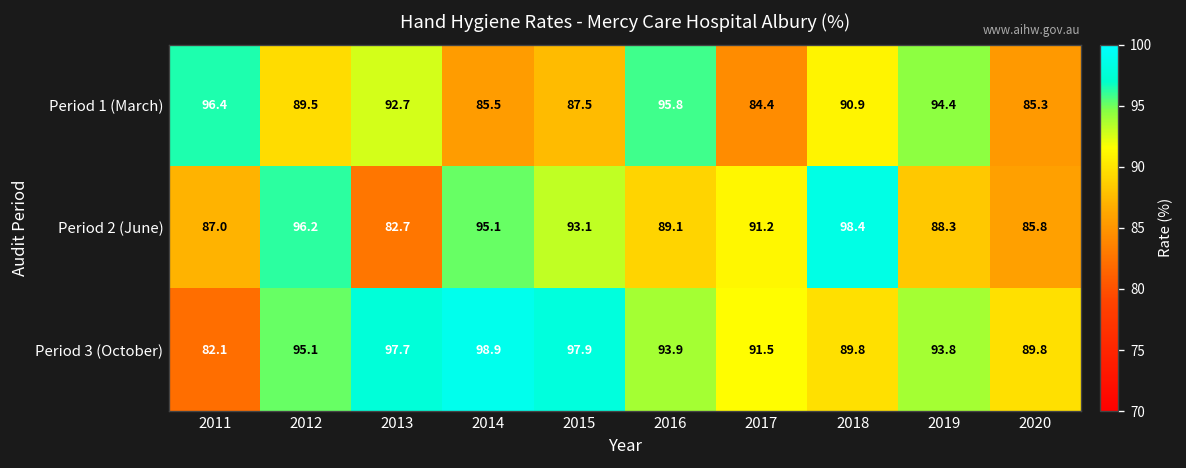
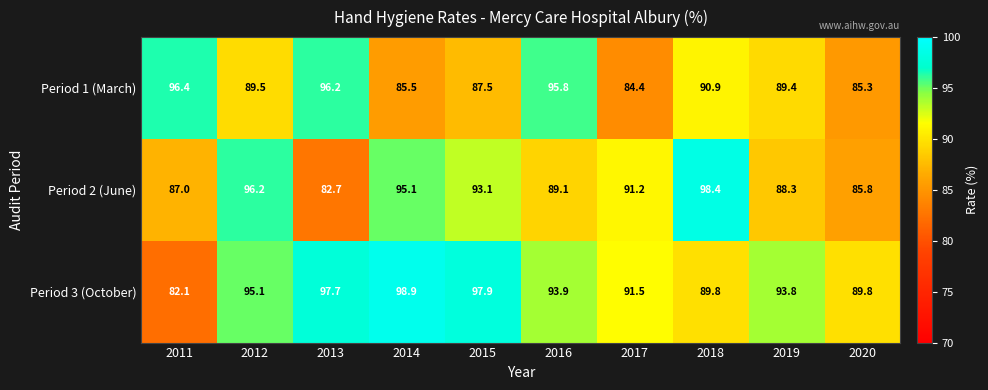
  {
    "Period 1 (March)": {
      "2011": 96.4,
      "2012": 89.5,
-     "2013": 92.7,
+     "2013": 96.2,
      "2014": 85.5,
      "2015": 87.5,
      "2016": 95.8,
      "2017": 84.4,
      "2018": 90.9,
-     "2019": 94.4,
+     "2019": 89.4,
      "2020": 85.3
    },
    "Period 2 (June)": {
      "2011": 87.0,
      "2012": 96.2,
      "2013": 82.7,
      "2014": 95.1,
      "2015": 93.1,
      "2016": 89.1,
      "2017": 91.2,
      "2018": 98.4,
      "2019": 88.3,
      "2020": 85.8
    },
    "Period 3 (October)": {
      "2011": 82.1,
      "2012": 95.1,
      "2013": 97.7,
      "2014": 98.9,
      "2015": 97.9,
      "2016": 93.9,
      "2017": 91.5,
      "2018": 89.8,
      "2019": 93.8,
      "2020": 89.8
    }
  }
